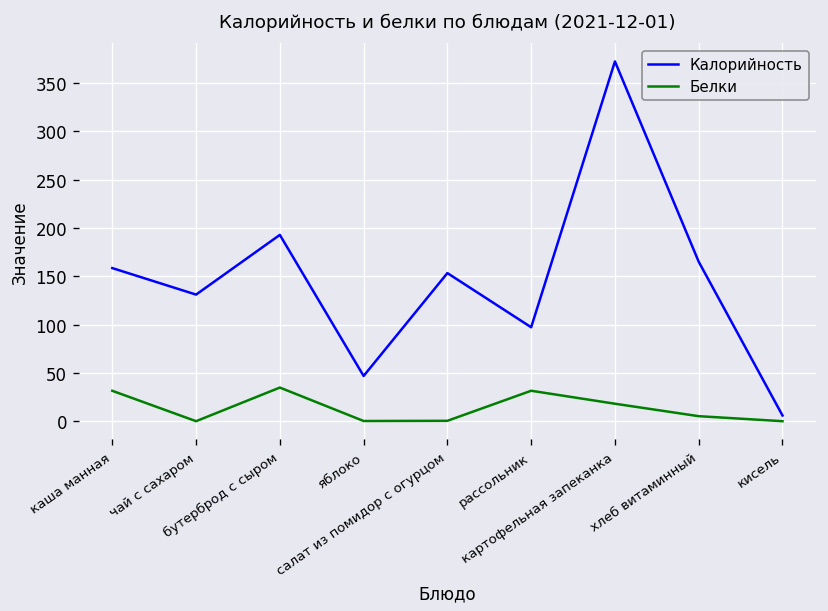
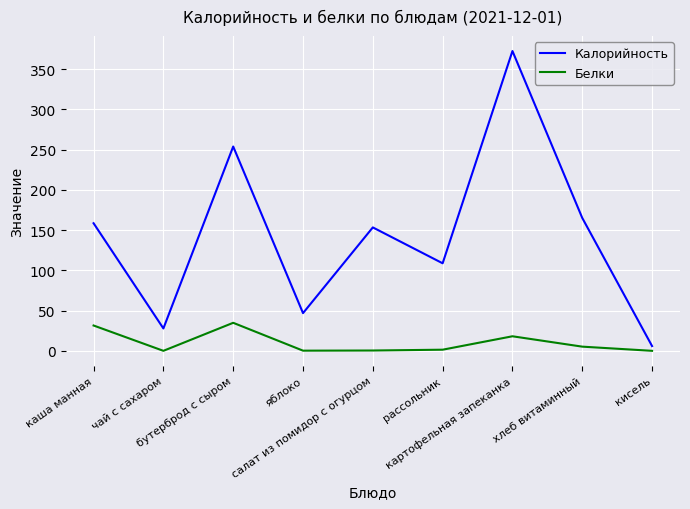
  {
    "Калорийность": {
      "каша манная": 160,
-     "чай с сахаром": 130,
-     "бутерброд с сыром": 190,
+     "чай с сахаром": 30,
+     "бутерброд с сыром": 250,
      "яблоко": 50,
      "салат из помидор с огурцом": 150,
-     "рассольник": 100,
+     "рассольник": 110,
      "картофельная запеканка": 370,
      "хлеб витаминный": 170,
      "кисель": 10
    },
    "Белки": {
      "каша манная": 30,
      "чай с сахаром": 0,
      "бутерброд с сыром": 40,
      "яблоко": 0,
      "салат из помидор с огурцом": 0,
-     "рассольник": 30,
+     "рассольник": 0,
      "картофельная запеканка": 20,
      "хлеб витаминный": 10,
      "кисель": 0
    }
  }
